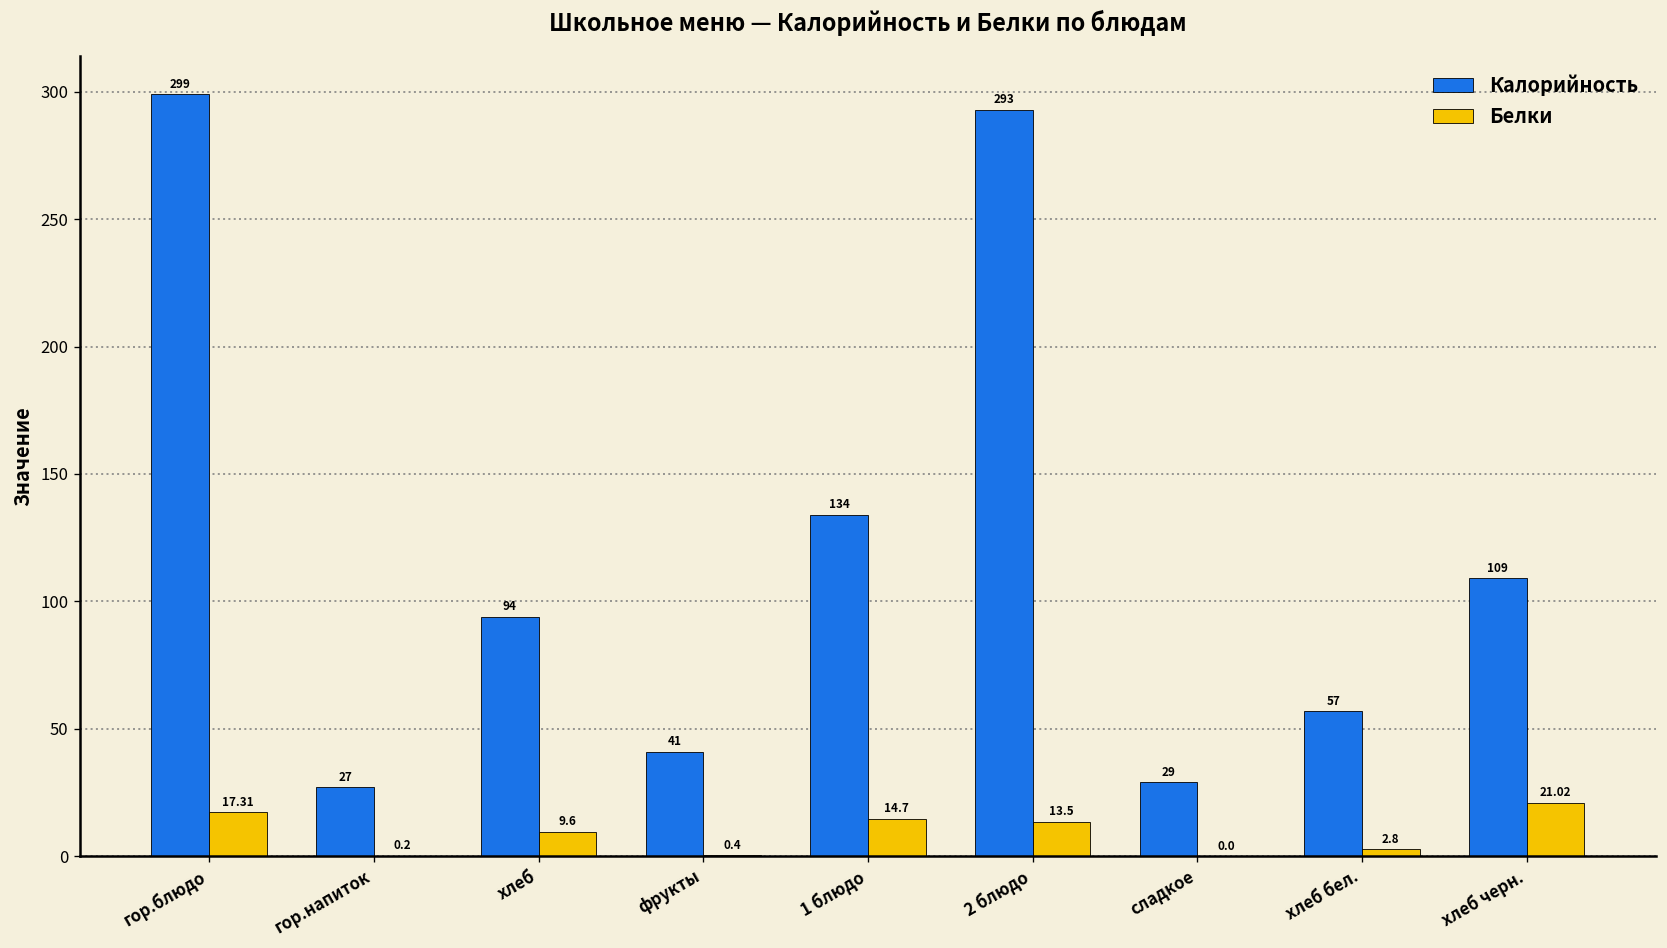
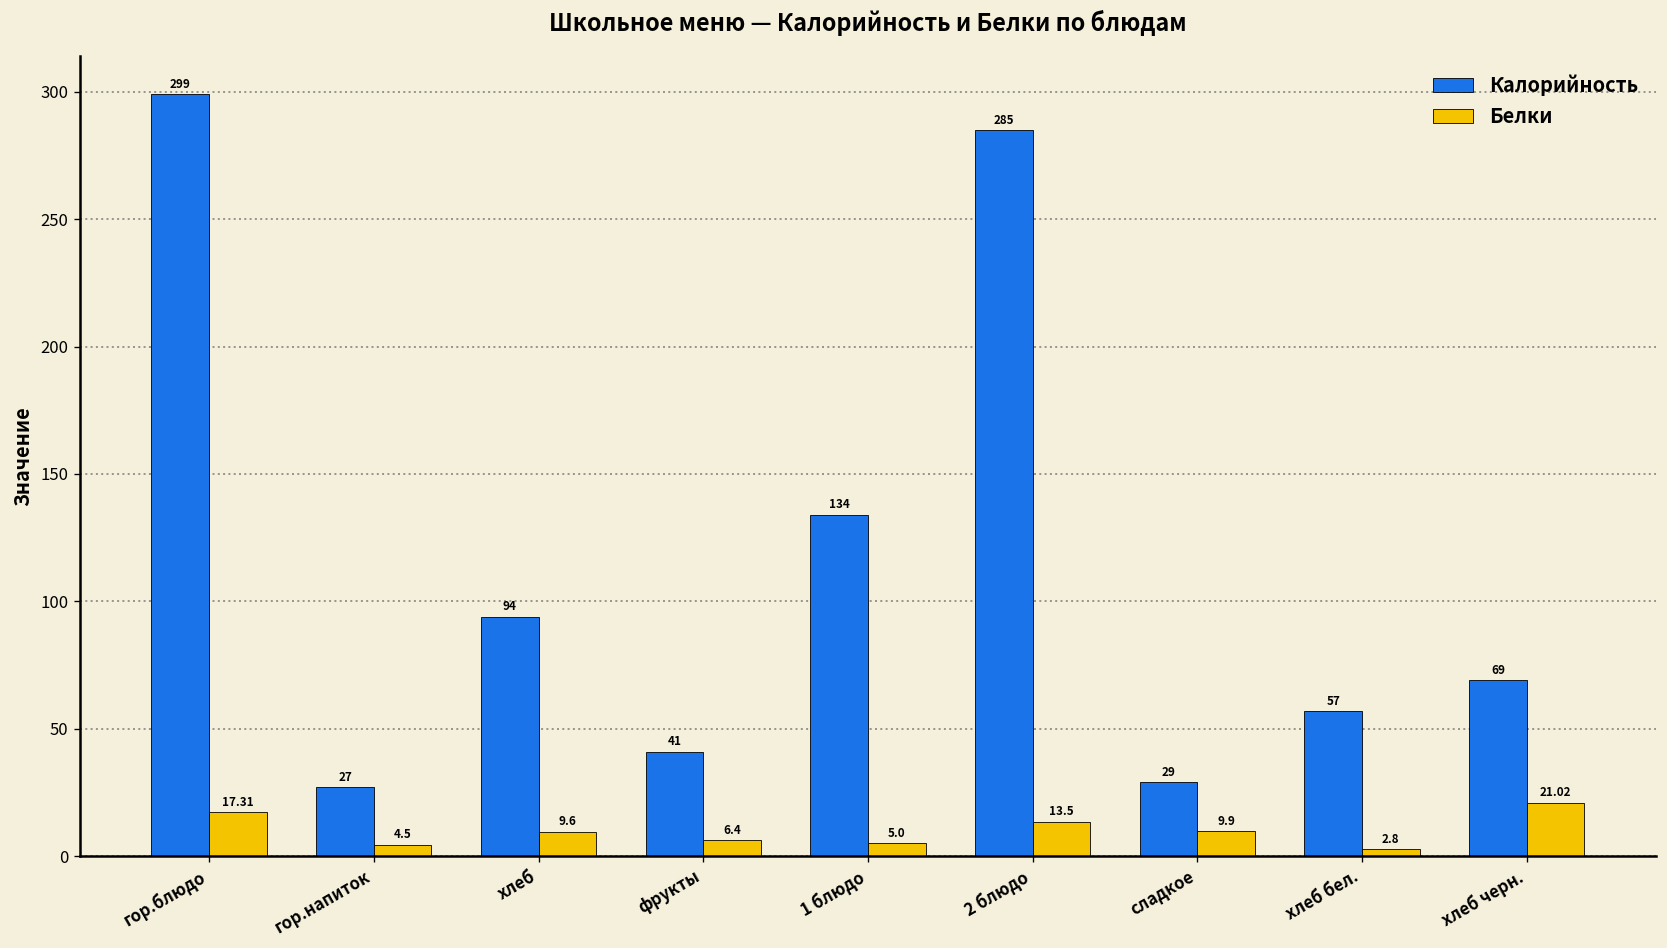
  {
    "Калорийность": {
      "гор.блюдо": 299,
      "гор.напиток": 27,
      "хлеб": 94,
      "фрукты": 41,
      "1 блюдо": 134,
-     "2 блюдо": 293,
+     "2 блюдо": 285,
      "сладкое": 29,
      "хлеб бел.": 57,
-     "хлеб черн.": 109
+     "хлеб черн.": 69
    },
    "Белки": {
      "гор.блюдо": 17.31,
-     "гор.напиток": 0.2,
+     "гор.напиток": 4.5,
      "хлеб": 9.6,
-     "фрукты": 0.4,
-     "1 блюдо": 14.7,
+     "фрукты": 6.4,
+     "1 блюдо": 5.0,
      "2 блюдо": 13.5,
-     "сладкое": 0.0,
+     "сладкое": 9.9,
      "хлеб бел.": 2.8,
      "хлеб черн.": 21.02
    }
  }
